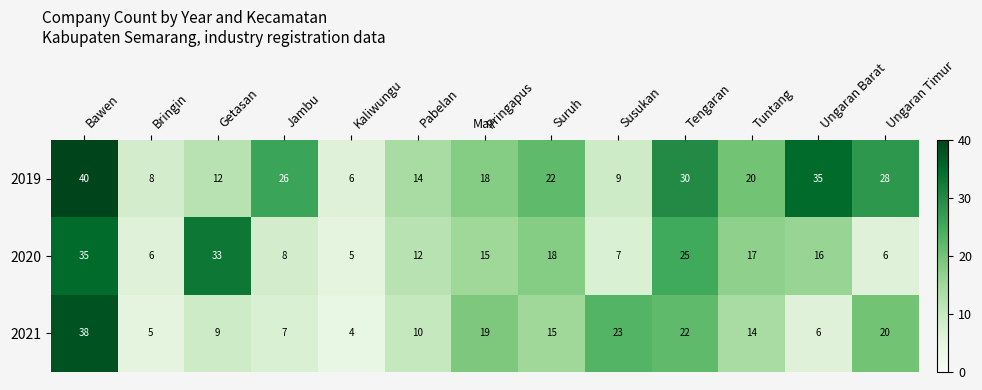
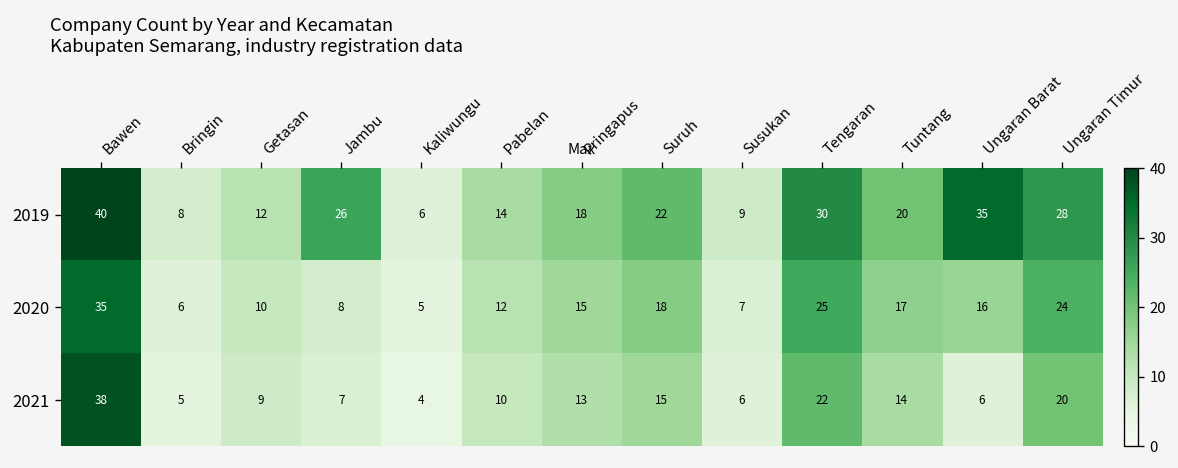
  {
    "2019": {
      "Bawen": 40,
      "Bringin": 8,
      "Getasan": 12,
      "Jambu": 26,
      "Kaliwungu": 6,
      "Pabelan": 14,
      "Pringapus": 18,
      "Suruh": 22,
      "Susukan": 9,
      "Tengaran": 30,
      "Tuntang": 20,
      "Ungaran Barat": 35,
      "Ungaran Timur": 28
    },
    "2020": {
      "Bawen": 35,
      "Bringin": 6,
-     "Getasan": 33,
+     "Getasan": 10,
      "Jambu": 8,
      "Kaliwungu": 5,
      "Pabelan": 12,
      "Pringapus": 15,
      "Suruh": 18,
      "Susukan": 7,
      "Tengaran": 25,
      "Tuntang": 17,
      "Ungaran Barat": 16,
-     "Ungaran Timur": 6
+     "Ungaran Timur": 24
    },
    "2021": {
      "Bawen": 38,
      "Bringin": 5,
      "Getasan": 9,
      "Jambu": 7,
      "Kaliwungu": 4,
      "Pabelan": 10,
-     "Pringapus": 19,
+     "Pringapus": 13,
      "Suruh": 15,
-     "Susukan": 23,
+     "Susukan": 6,
      "Tengaran": 22,
      "Tuntang": 14,
      "Ungaran Barat": 6,
      "Ungaran Timur": 20
    }
  }
